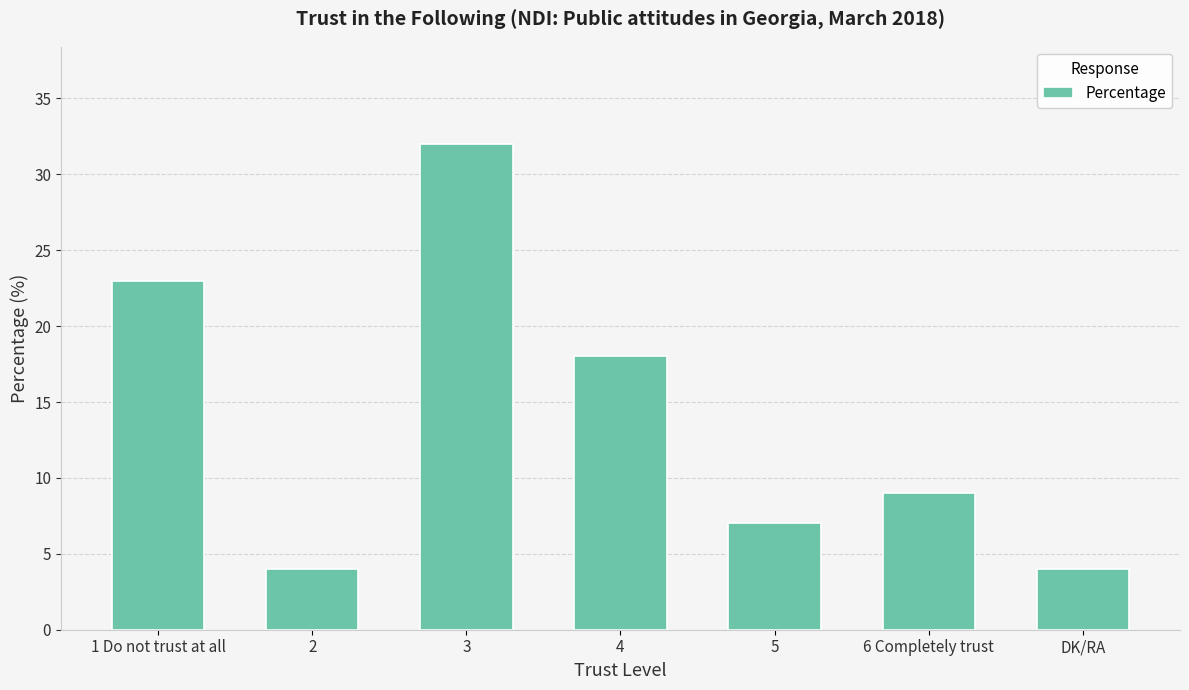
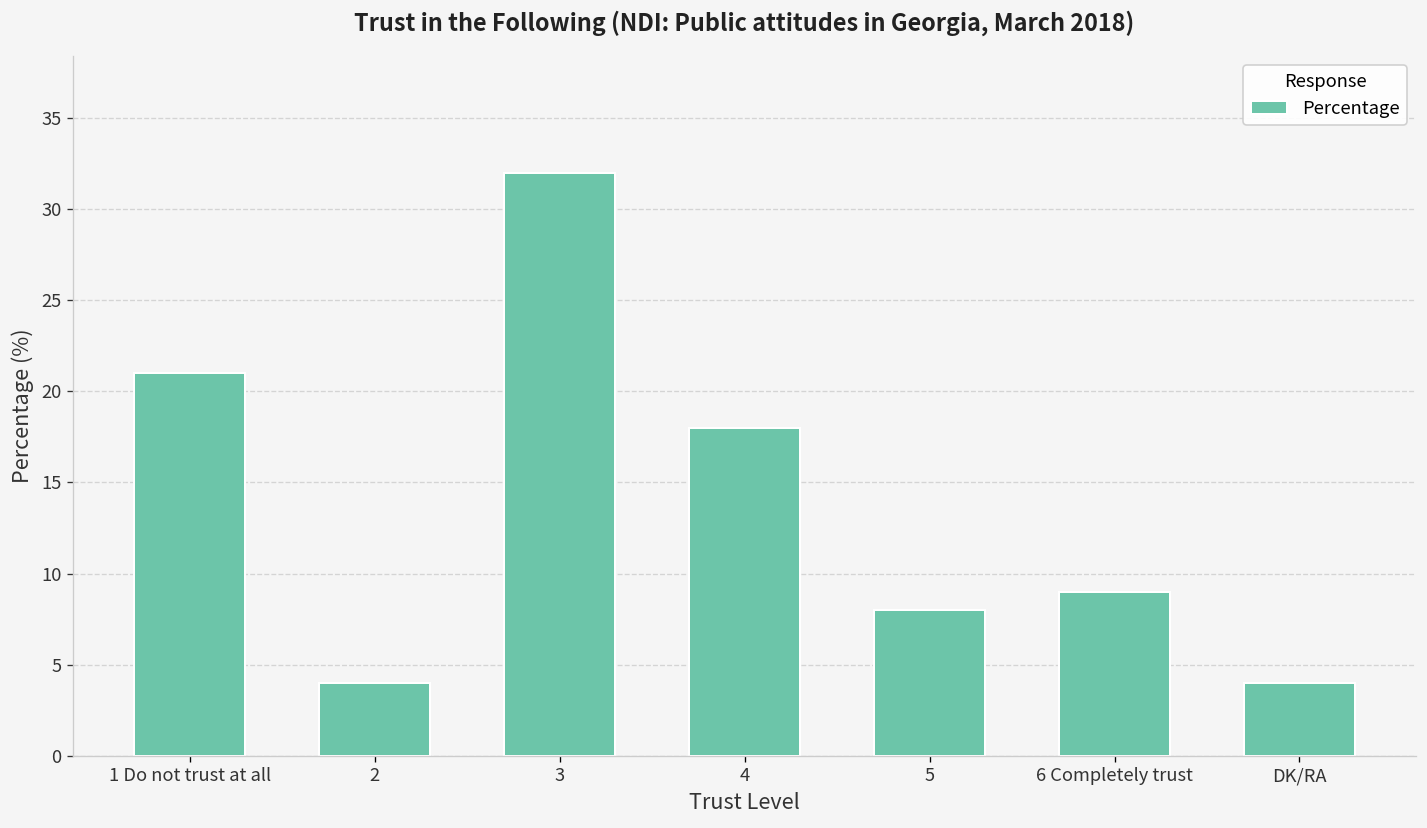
  {
-   "1 Do not trust at all": 23,
+   "1 Do not trust at all": 21,
    "2": 4,
    "3": 32,
    "4": 18,
-   "5": 7,
+   "5": 8,
    "6 Completely trust": 9,
    "DK/RA": 4
  }
